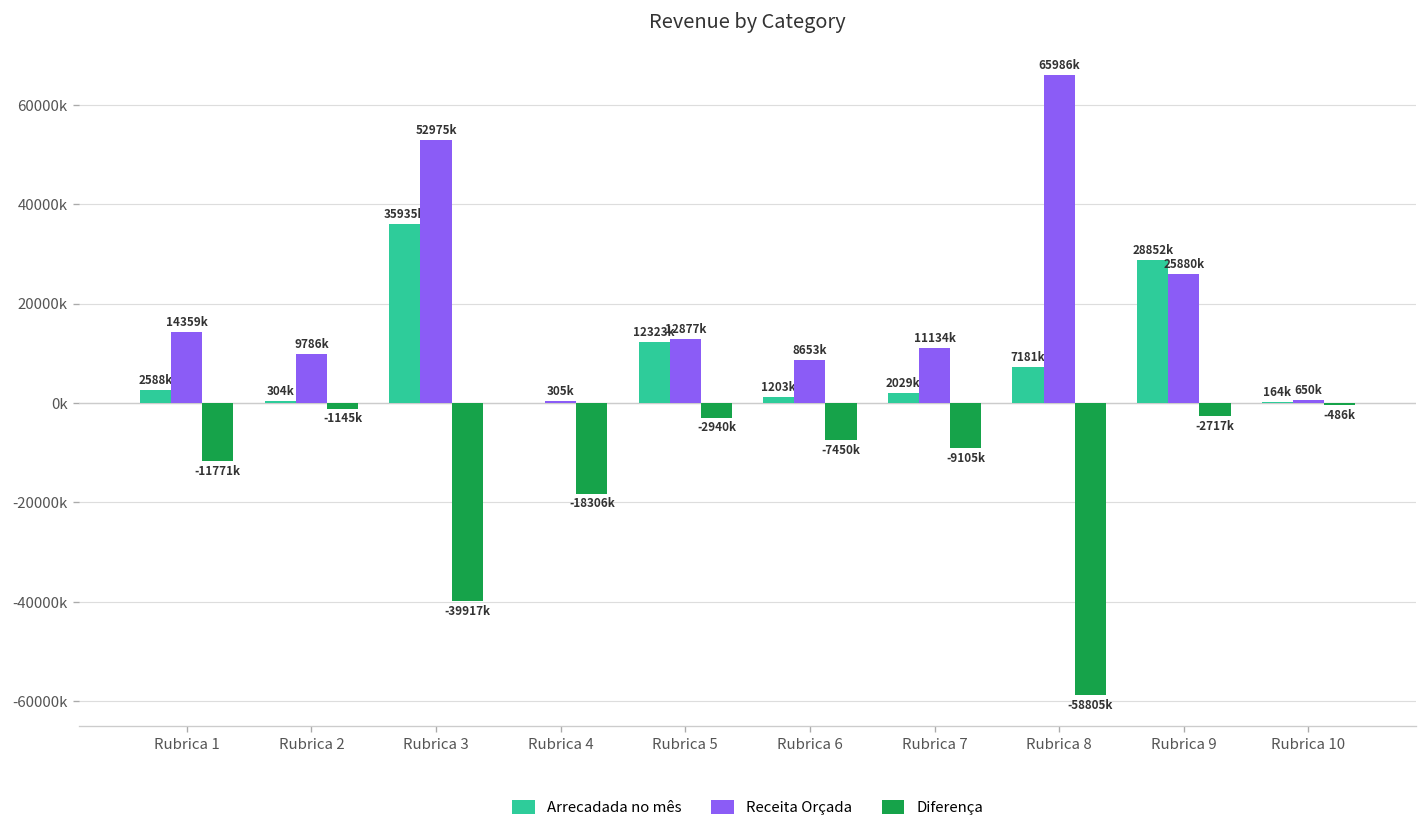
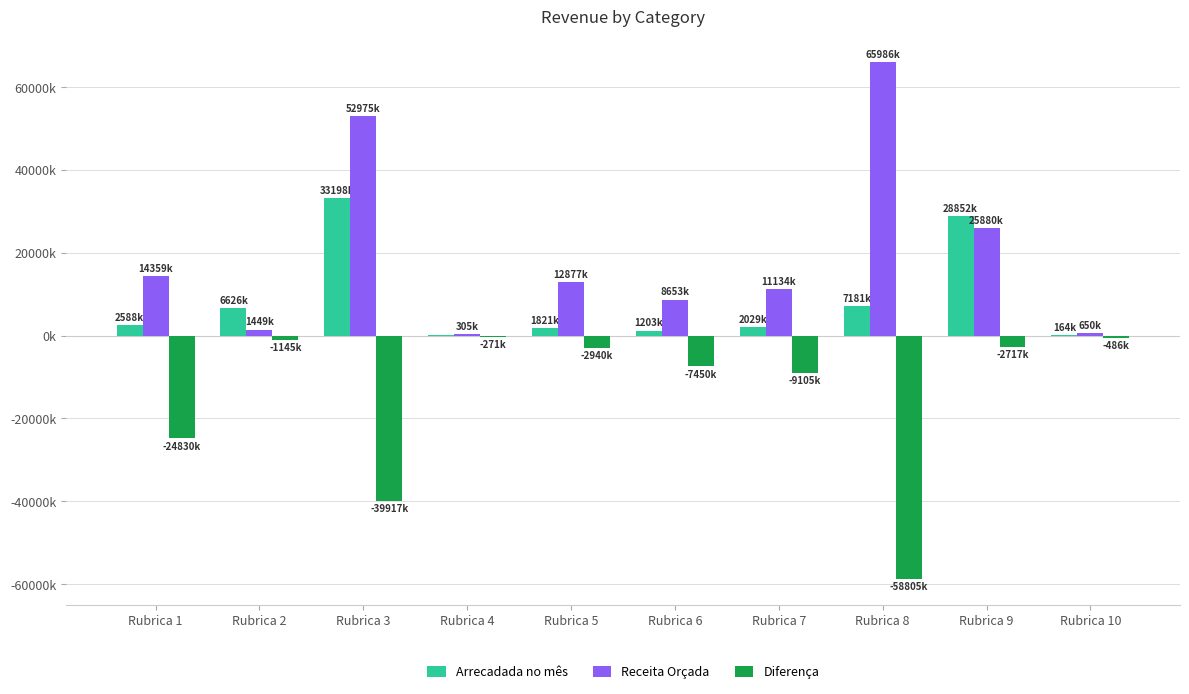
  {
    "Arrecadada no mês": {
      "Rubrica 1": "2588k",
-     "Rubrica 2": "304k",
-     "Rubrica 3": "35935k",
-     "Rubrica 5": "12323k",
+     "Rubrica 2": "6626k",
+     "Rubrica 3": "33198k",
+     "Rubrica 5": "1821k",
      "Rubrica 6": "1203k",
      "Rubrica 7": "2029k",
      "Rubrica 8": "7181k",
      "Rubrica 9": "28852k",
      "Rubrica 10": "164k"
    },
    "Receita Orçada": {
      "Rubrica 1": "14359k",
-     "Rubrica 2": "9786k",
+     "Rubrica 2": "1449k",
      "Rubrica 3": "52975k",
      "Rubrica 4": "305k",
      "Rubrica 6": "8653k",
      "Rubrica 7": "11134k",
      "Rubrica 8": "65986k",
      "Rubrica 9": "25880k",
      "Rubrica 10": "650k"
    },
    "Diferença": {
-     "Rubrica 1": "-11771k",
+     "Rubrica 1": "-24830k",
      "Rubrica 2": "-1145k",
      "Rubrica 3": "-39917k",
-     "Rubrica 4": "-18306k",
+     "Rubrica 4": "-271k",
      "Rubrica 5": "-2940k",
      "Rubrica 6": "-7450k",
      "Rubrica 7": "-9105k",
      "Rubrica 8": "-58805k",
      "Rubrica 9": "-2717k",
      "Rubrica 10": "-486k"
    }
  }
